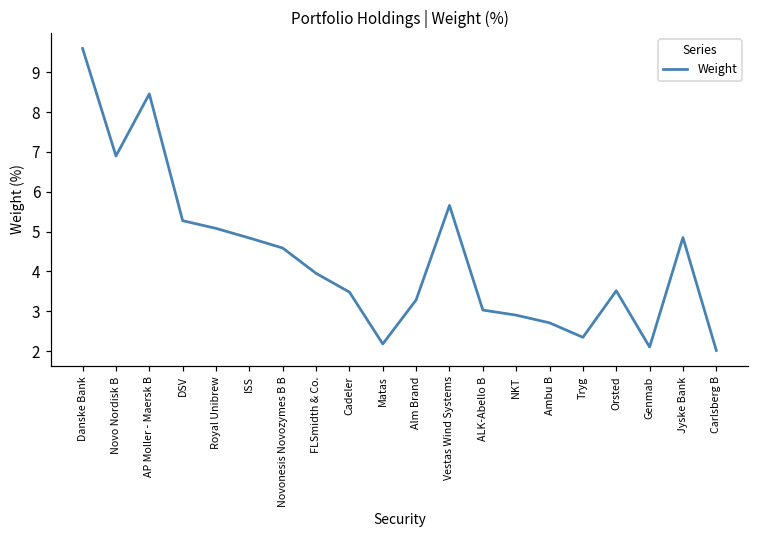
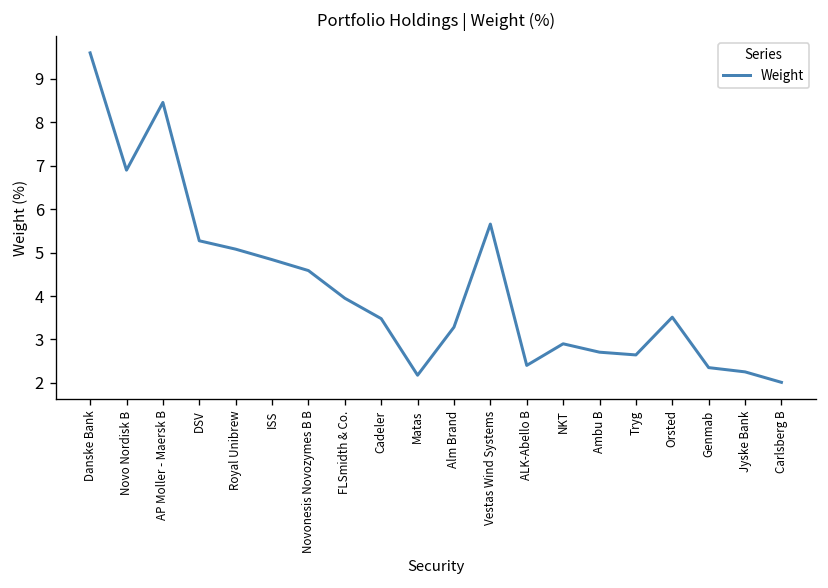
  {
    "Danske Bank": 9.6,
    "Novo Nordisk B": 6.9,
    "AP Moller - Maersk B": 8.5,
    "DSV": 5.3,
    "Royal Unibrew": 5.1,
    "ISS": 4.8,
    "Novonesis Novozymes B B": 4.6,
    "FLSmidth & Co.": 4.0,
    "Cadeler": 3.5,
    "Matas": 2.2,
    "Alm Brand": 3.3,
    "Vestas Wind Systems": 5.7,
-   "ALK-Abello B": 3.0,
+   "ALK-Abello B": 2.4,
    "NKT": 2.9,
    "Ambu B": 2.7,
-   "Tryg": 2.3,
+   "Tryg": 2.6,
    "Orsted": 3.5,
-   "Genmab": 2.1,
-   "Jyske Bank": 4.8,
+   "Genmab": 2.4,
+   "Jyske Bank": 2.3,
    "Carlsberg B": 2.0
  }
